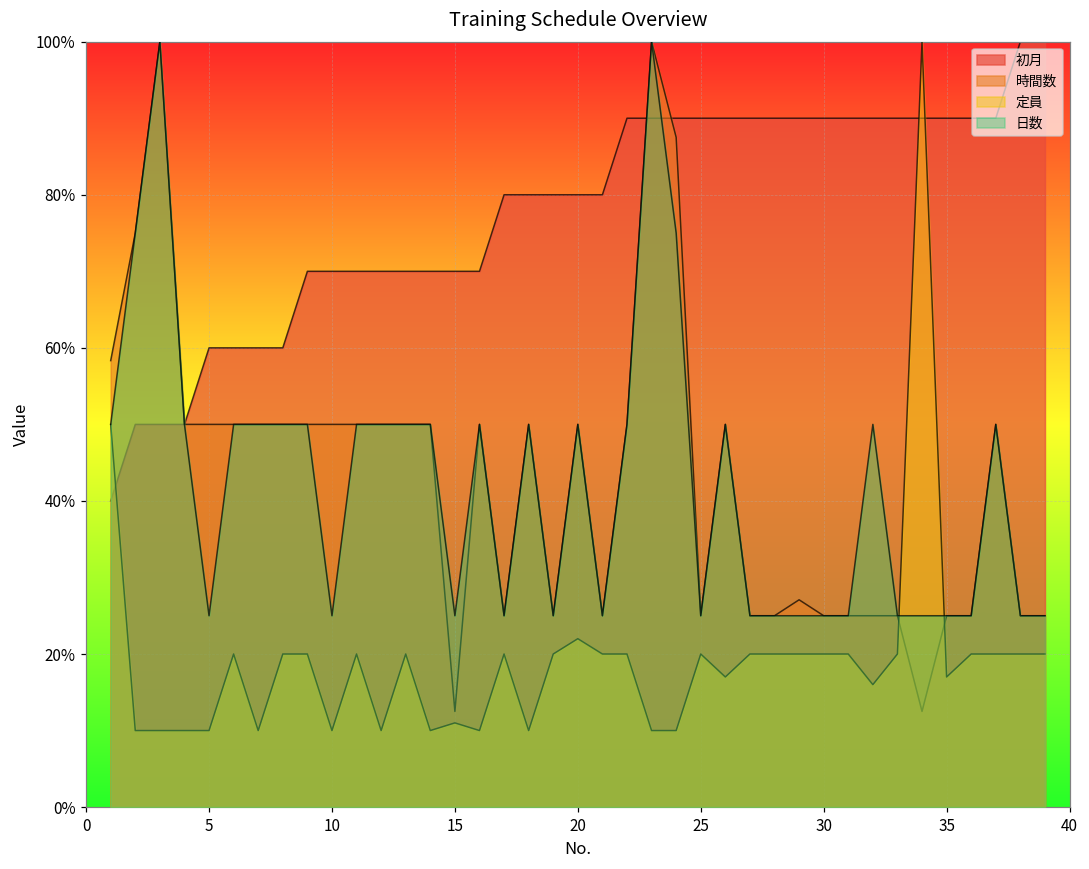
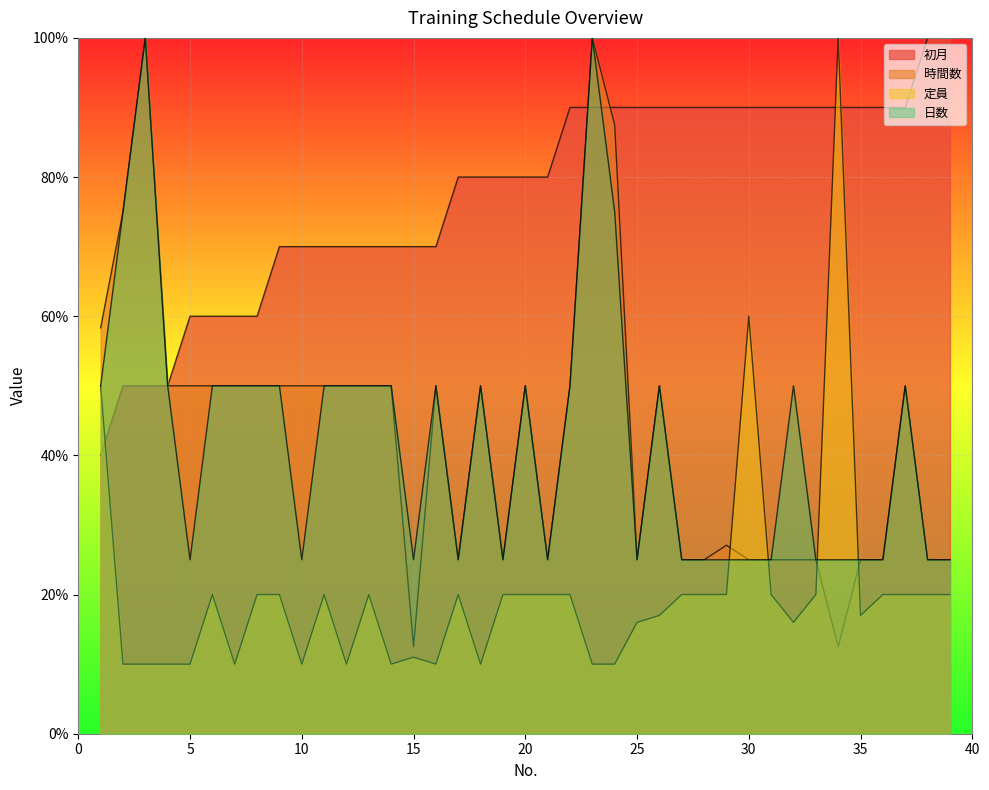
  {
    "定員": {
      "5": "10%",
      "10": "10%",
      "15": "11%",
-     "20": "22%",
-     "25": "20%",
-     "30": "20%",
+     "20": "20%",
+     "25": "16%",
+     "30": "60%",
      "35": "17%"
    },
    "日数": {
      "5": "25%",
      "10": "25%",
      "15": "25%"
    }
  }
